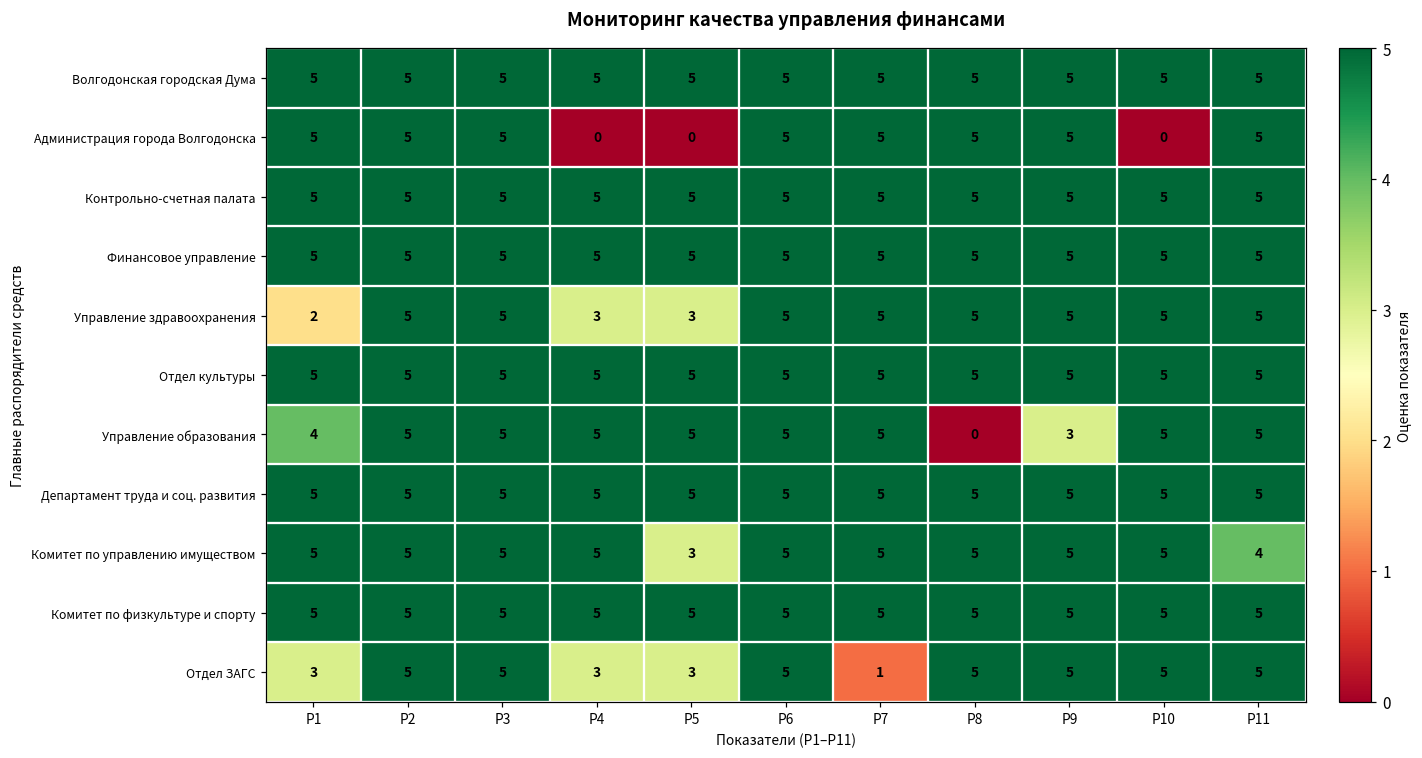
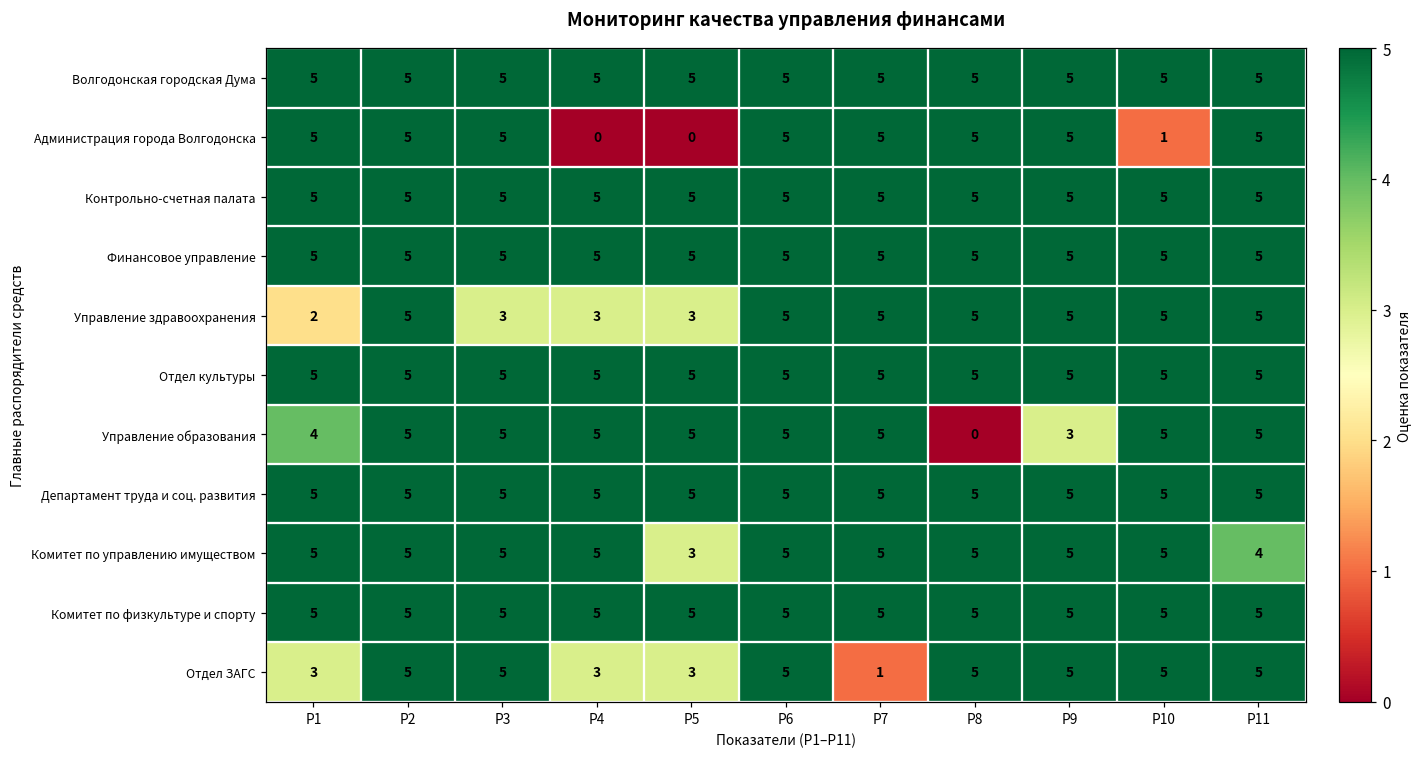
  {
    "Волгодонская городская Дума": {
      "Р1": 5,
      "Р2": 5,
      "Р3": 5,
      "Р4": 5,
      "Р5": 5,
      "Р6": 5,
      "Р7": 5,
      "Р8": 5,
      "Р9": 5,
      "Р10": 5,
      "Р11": 5
    },
    "Администрация города Волгодонска": {
      "Р1": 5,
      "Р2": 5,
      "Р3": 5,
      "Р4": 0,
      "Р5": 0,
      "Р6": 5,
      "Р7": 5,
      "Р8": 5,
      "Р9": 5,
-     "Р10": 0,
+     "Р10": 1,
      "Р11": 5
    },
    "Контрольно-счетная палата": {
      "Р1": 5,
      "Р2": 5,
      "Р3": 5,
      "Р4": 5,
      "Р5": 5,
      "Р6": 5,
      "Р7": 5,
      "Р8": 5,
      "Р9": 5,
      "Р10": 5,
      "Р11": 5
    },
    "Финансовое управление": {
      "Р1": 5,
      "Р2": 5,
      "Р3": 5,
      "Р4": 5,
      "Р5": 5,
      "Р6": 5,
      "Р7": 5,
      "Р8": 5,
      "Р9": 5,
      "Р10": 5,
      "Р11": 5
    },
    "Управление здравоохранения": {
      "Р1": 2,
      "Р2": 5,
-     "Р3": 5,
+     "Р3": 3,
      "Р4": 3,
      "Р5": 3,
      "Р6": 5,
      "Р7": 5,
      "Р8": 5,
      "Р9": 5,
      "Р10": 5,
      "Р11": 5
    },
    "Отдел культуры": {
      "Р1": 5,
      "Р2": 5,
      "Р3": 5,
      "Р4": 5,
      "Р5": 5,
      "Р6": 5,
      "Р7": 5,
      "Р8": 5,
      "Р9": 5,
      "Р10": 5,
      "Р11": 5
    },
    "Управление образования": {
      "Р1": 4,
      "Р2": 5,
      "Р3": 5,
      "Р4": 5,
      "Р5": 5,
      "Р6": 5,
      "Р7": 5,
      "Р8": 0,
      "Р9": 3,
      "Р10": 5,
      "Р11": 5
    },
    "Департамент труда и соц. развития": {
      "Р1": 5,
      "Р2": 5,
      "Р3": 5,
      "Р4": 5,
      "Р5": 5,
      "Р6": 5,
      "Р7": 5,
      "Р8": 5,
      "Р9": 5,
      "Р10": 5,
      "Р11": 5
    },
    "Комитет по управлению имуществом": {
      "Р1": 5,
      "Р2": 5,
      "Р3": 5,
      "Р4": 5,
      "Р5": 3,
      "Р6": 5,
      "Р7": 5,
      "Р8": 5,
      "Р9": 5,
      "Р10": 5,
      "Р11": 4
    },
    "Комитет по физкультуре и спорту": {
      "Р1": 5,
      "Р2": 5,
      "Р3": 5,
      "Р4": 5,
      "Р5": 5,
      "Р6": 5,
      "Р7": 5,
      "Р8": 5,
      "Р9": 5,
      "Р10": 5,
      "Р11": 5
    },
    "Отдел ЗАГС": {
      "Р1": 3,
      "Р2": 5,
      "Р3": 5,
      "Р4": 3,
      "Р5": 3,
      "Р6": 5,
      "Р7": 1,
      "Р8": 5,
      "Р9": 5,
      "Р10": 5,
      "Р11": 5
    }
  }
